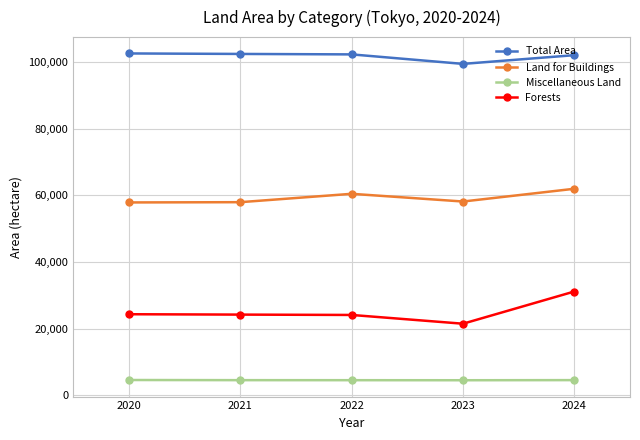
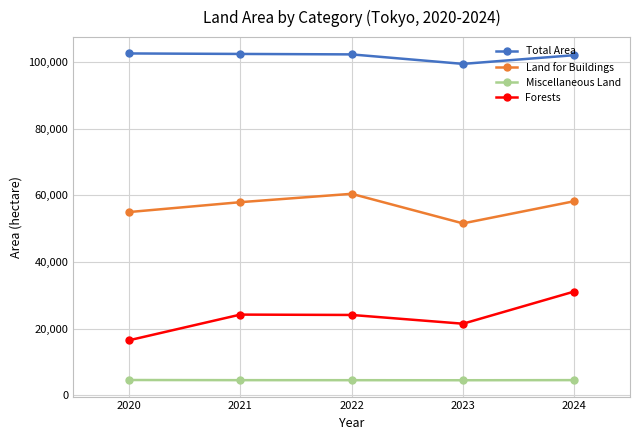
  {
    "Total Area": {
      "2020": "103,000",
      "2021": "102,000",
      "2022": "102,000",
      "2023": "99,000",
      "2024": "102,000"
    },
    "Land for Buildings": {
-     "2020": "58,000",
+     "2020": "55,000",
      "2021": "58,000",
      "2022": "60,000",
-     "2023": "58,000",
-     "2024": "62,000"
+     "2023": "52,000",
+     "2024": "58,000"
    },
    "Miscellaneous Land": {
      "2020": "5,000",
      "2021": "5,000",
      "2022": "5,000",
      "2023": "5,000",
      "2024": "5,000"
    },
    "Forests": {
-     "2020": "24,000",
+     "2020": "16,000",
      "2021": "24,000",
      "2022": "24,000",
      "2023": "21,000",
      "2024": "31,000"
    }
  }
